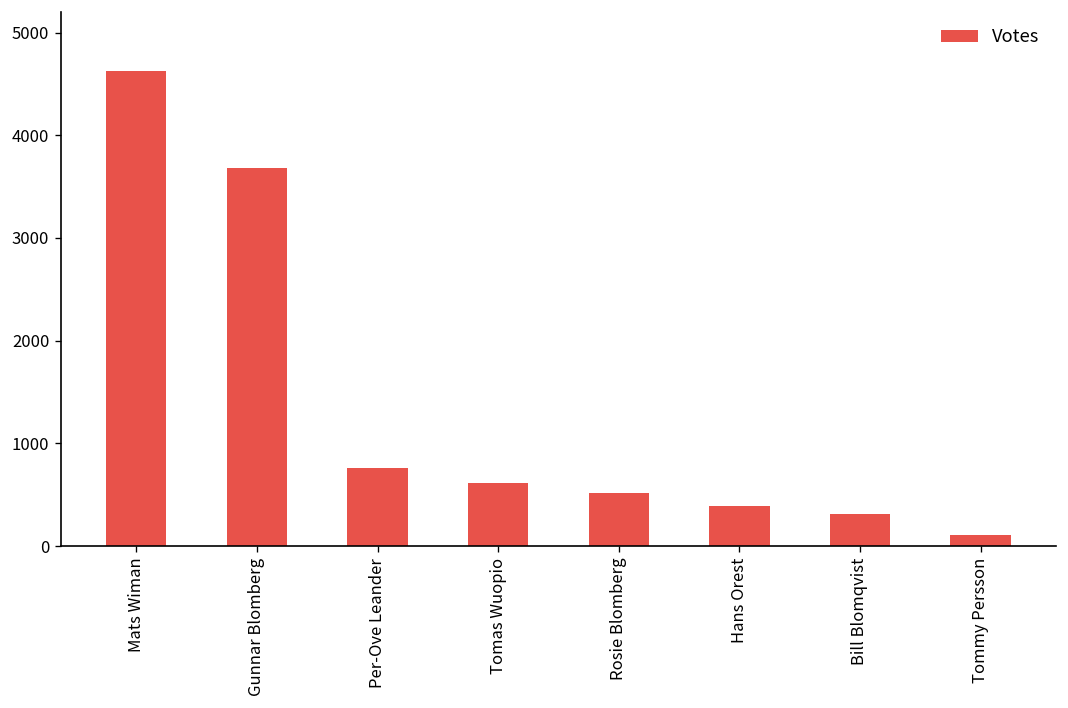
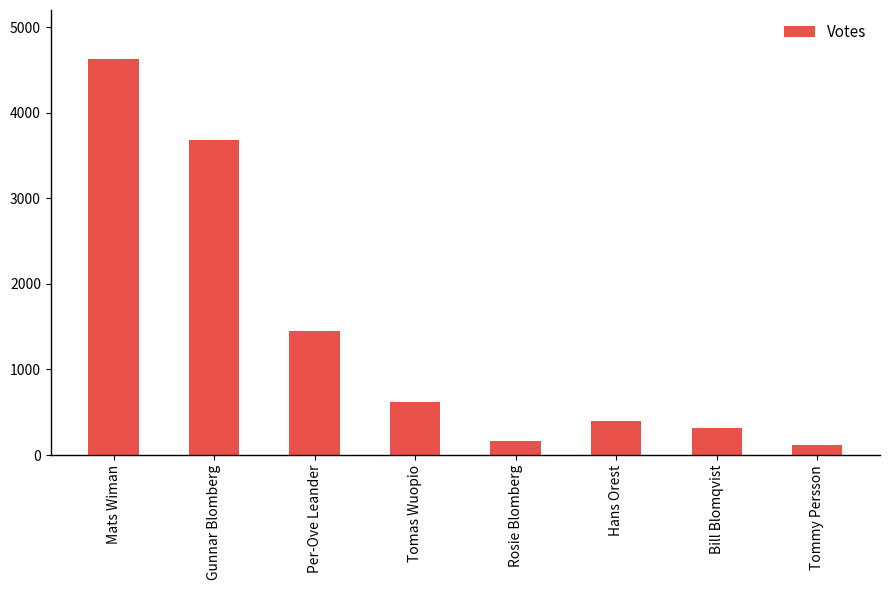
  {
    "Mats Wiman": 4600,
    "Gunnar Blomberg": 3700,
-   "Per-Ove Leander": 800,
+   "Per-Ove Leander": 1500,
    "Tomas Wuopio": 600,
-   "Rosie Blomberg": 500,
+   "Rosie Blomberg": 200,
    "Hans Orest": 400,
    "Bill Blomqvist": 300,
    "Tommy Persson": 100
  }
